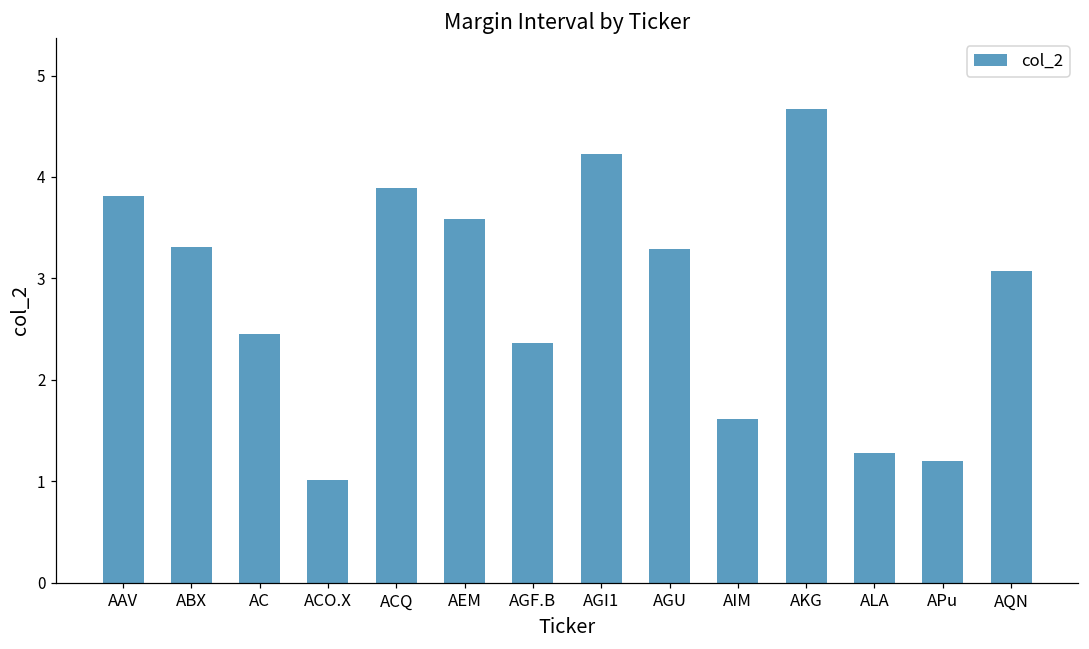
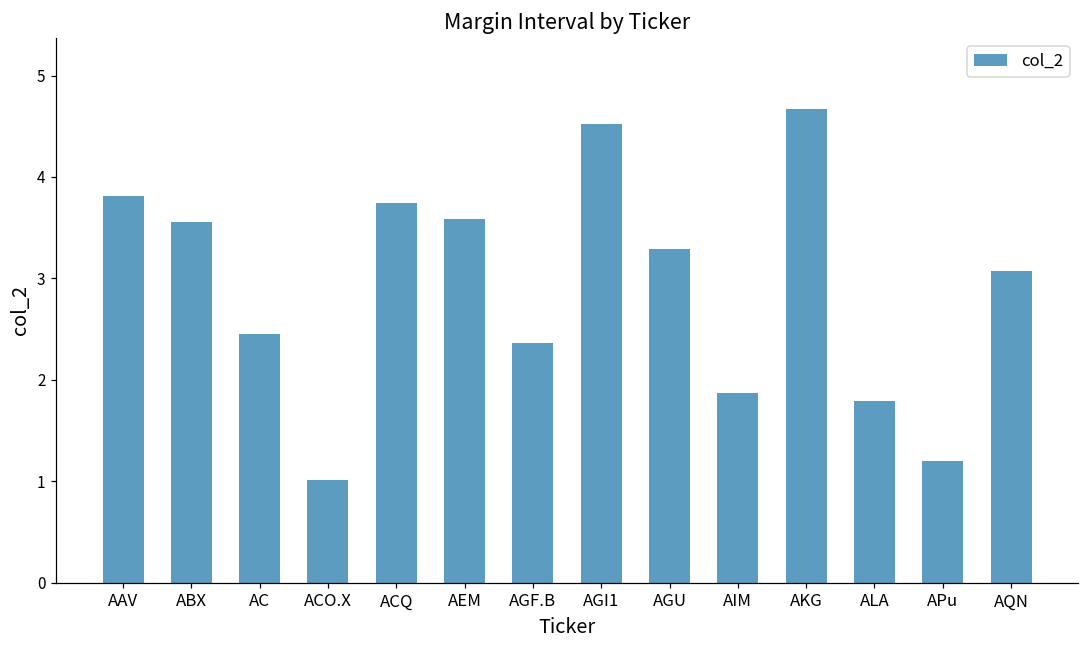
  {
    "AAV": 3.8,
-   "ABX": 3.3,
+   "ABX": 3.6,
    "AC": 2.5,
    "ACO.X": 1.0,
-   "ACQ": 3.9,
+   "ACQ": 3.7,
    "AEM": 3.6,
    "AGF.B": 2.4,
-   "AGI1": 4.2,
+   "AGI1": 4.5,
    "AGU": 3.3,
-   "AIM": 1.6,
+   "AIM": 1.9,
    "AKG": 4.7,
-   "ALA": 1.3,
+   "ALA": 1.8,
    "APu": 1.2,
    "AQN": 3.1
  }
